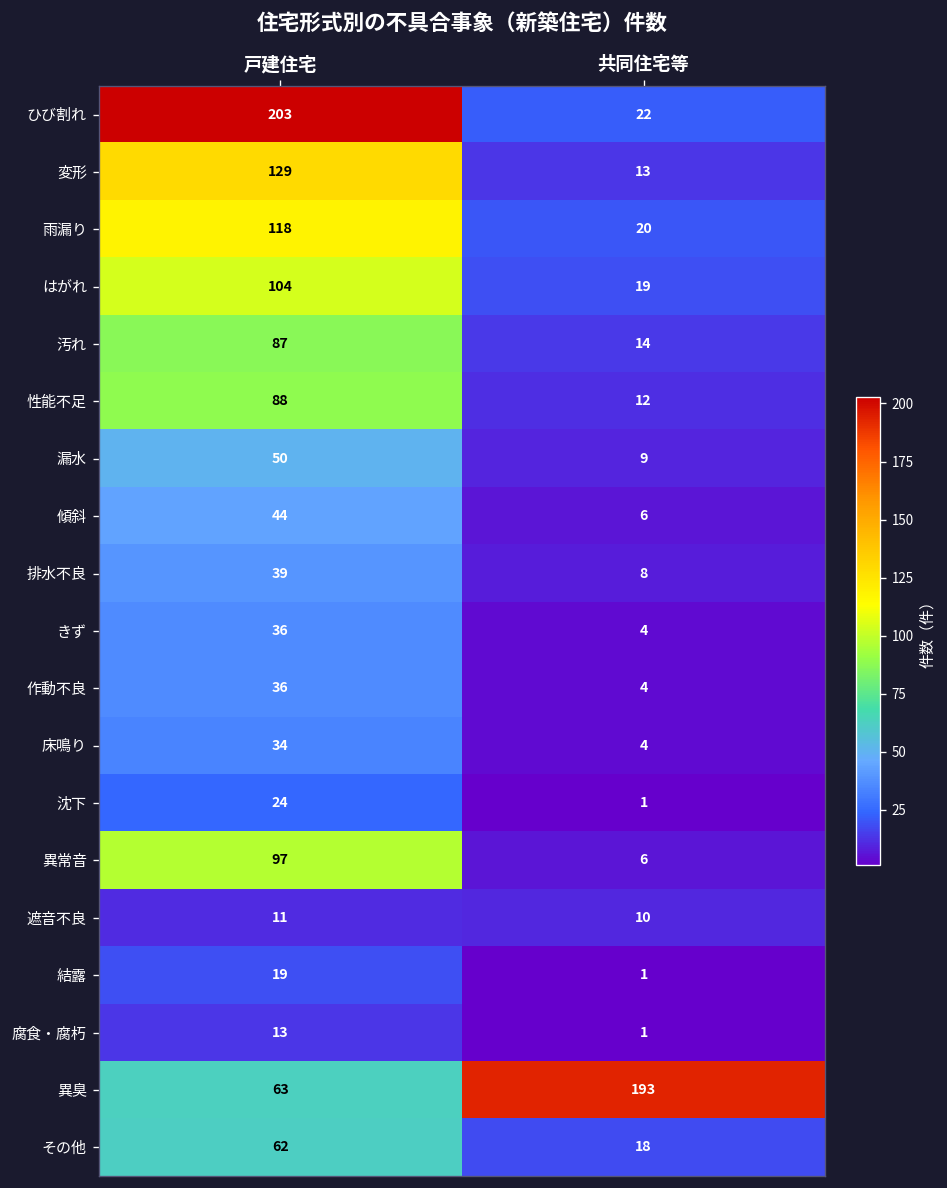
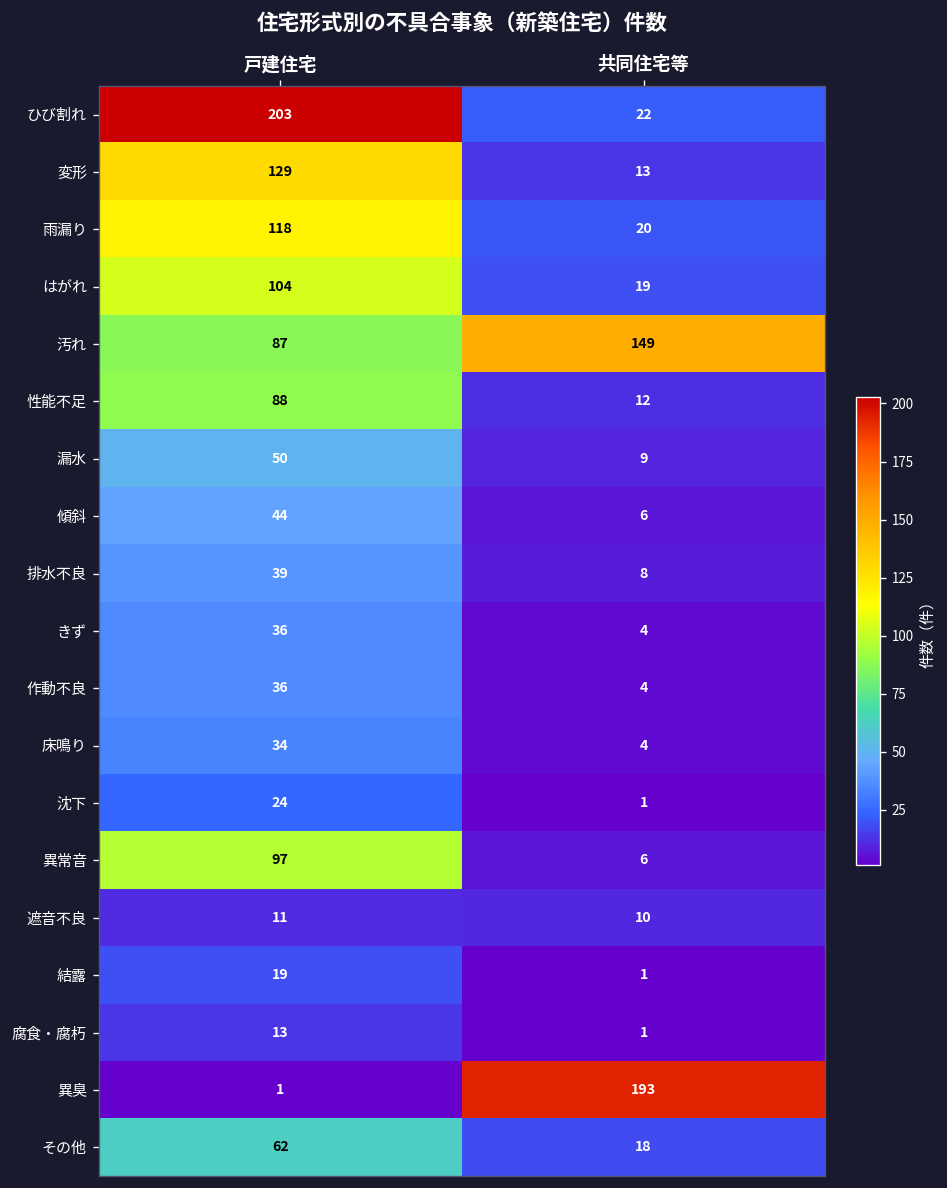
  {
    "ひび割れ": {
      "戸建住宅": 203,
      "共同住宅等": 22
    },
    "変形": {
      "戸建住宅": 129,
      "共同住宅等": 13
    },
    "雨漏り": {
      "戸建住宅": 118,
      "共同住宅等": 20
    },
    "はがれ": {
      "戸建住宅": 104,
      "共同住宅等": 19
    },
    "汚れ": {
      "戸建住宅": 87,
-     "共同住宅等": 14
+     "共同住宅等": 149
    },
    "性能不足": {
      "戸建住宅": 88,
      "共同住宅等": 12
    },
    "漏水": {
      "戸建住宅": 50,
      "共同住宅等": 9
    },
    "傾斜": {
      "戸建住宅": 44,
      "共同住宅等": 6
    },
    "排水不良": {
      "戸建住宅": 39,
      "共同住宅等": 8
    },
    "きず": {
      "戸建住宅": 36,
      "共同住宅等": 4
    },
    "作動不良": {
      "戸建住宅": 36,
      "共同住宅等": 4
    },
    "床鳴り": {
      "戸建住宅": 34,
      "共同住宅等": 4
    },
    "沈下": {
      "戸建住宅": 24,
      "共同住宅等": 1
    },
    "異常音": {
      "戸建住宅": 97,
      "共同住宅等": 6
    },
    "遮音不良": {
      "戸建住宅": 11,
      "共同住宅等": 10
    },
    "結露": {
      "戸建住宅": 19,
      "共同住宅等": 1
    },
    "腐食・腐朽": {
      "戸建住宅": 13,
      "共同住宅等": 1
    },
    "異臭": {
-     "戸建住宅": 63,
+     "戸建住宅": 1,
      "共同住宅等": 193
    },
    "その他": {
      "戸建住宅": 62,
      "共同住宅等": 18
    }
  }
